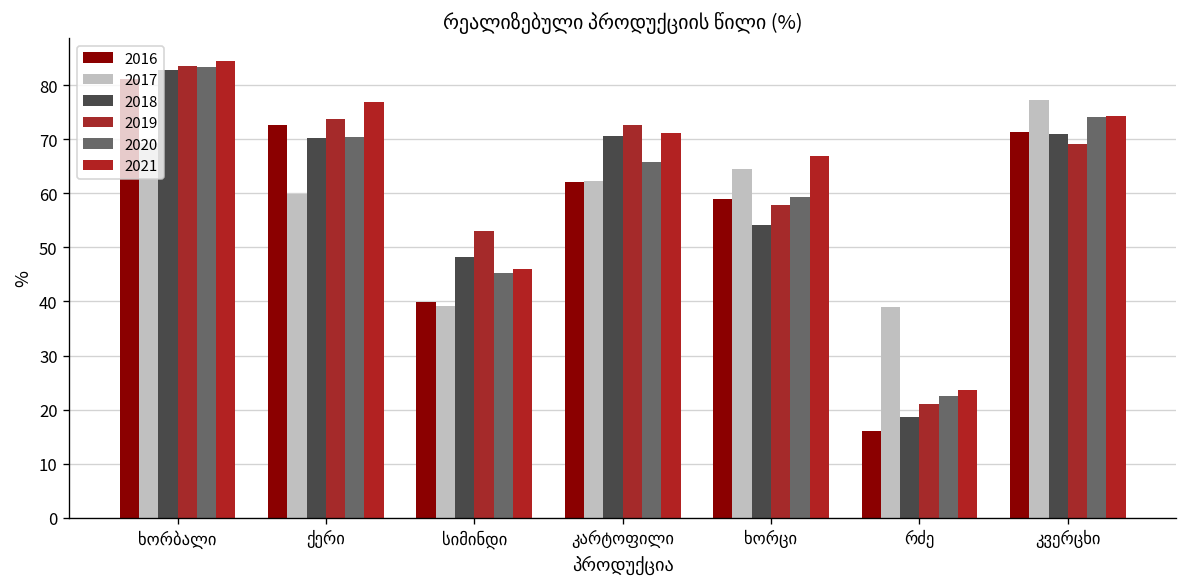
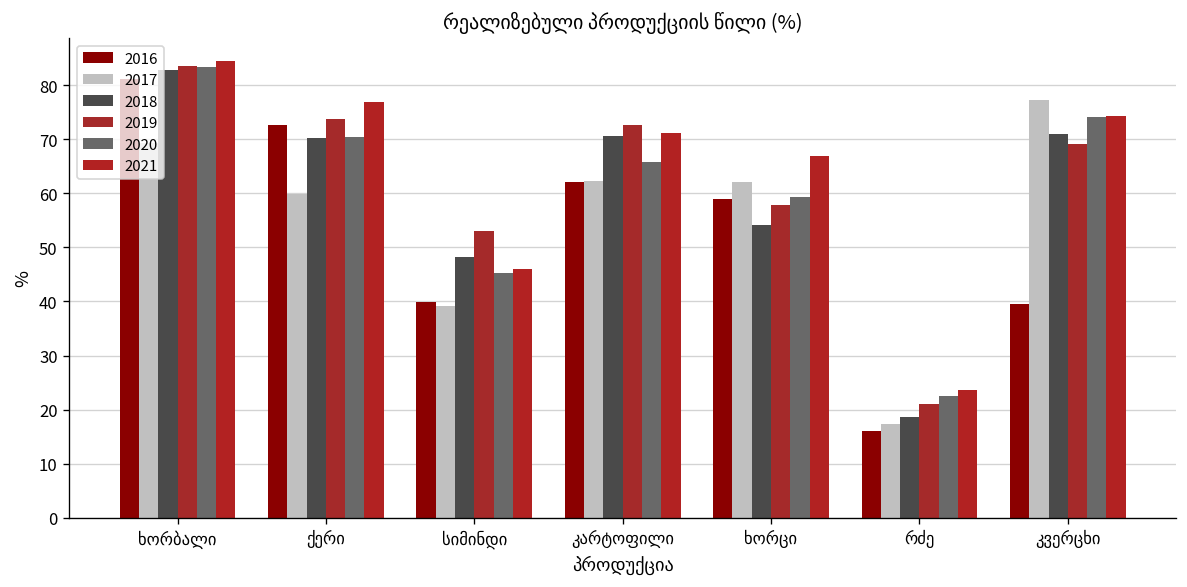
  {
    "2016": {
      "ქერი": 73,
      "სიმინდი": 40,
      "კარტოფილი": 62,
      "ხორცი": 59,
      "რძე": 16,
-     "კვერცხი": 71
+     "კვერცხი": 40
    },
    "2017": {
      "ქერი": 60,
      "სიმინდი": 39,
      "კარტოფილი": 62,
-     "ხორცი": 65,
-     "რძე": 39,
+     "ხორცი": 62,
+     "რძე": 17,
      "კვერცხი": 77
    }
  }
